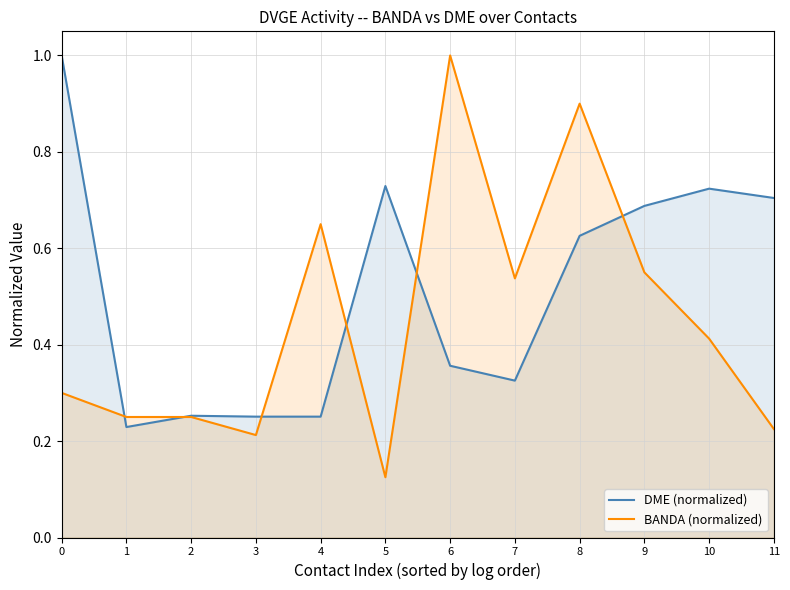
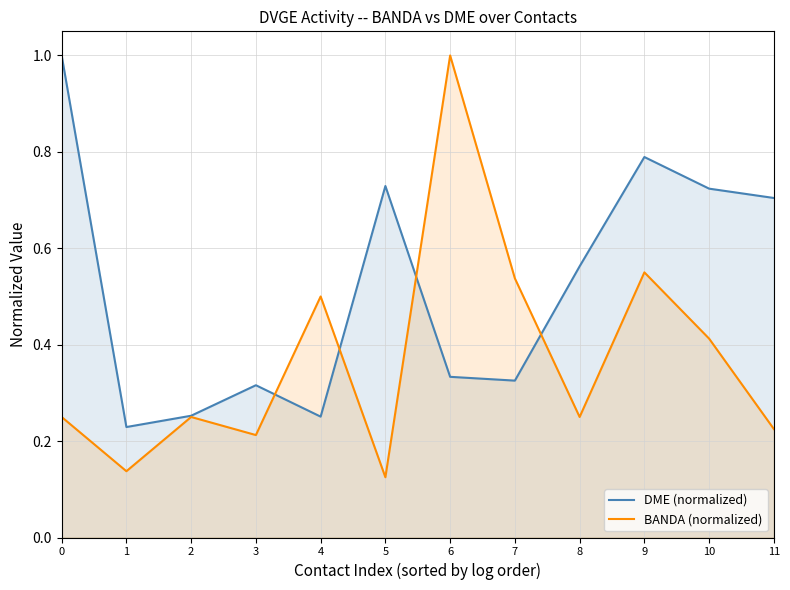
  {
    "DME (normalized)": {
      "0": 1.00,
      "1": 0.23,
-     "3": 0.25,
+     "3": 0.32,
      "4": 0.25,
      "5": 0.73,
-     "6": 0.36,
+     "6": 0.33,
      "7": 0.33,
-     "8": 0.63,
-     "9": 0.69,
+     "8": 0.56,
+     "9": 0.79,
      "10": 0.72,
      "11": 0.70
    },
    "BANDA (normalized)": {
-     "0": 0.30,
-     "1": 0.25,
+     "0": 0.25,
+     "1": 0.14,
      "3": 0.21,
-     "4": 0.65,
+     "4": 0.50,
      "5": 0.13,
      "6": 1.00,
      "7": 0.54,
-     "8": 0.90,
+     "8": 0.25,
      "9": 0.55,
      "10": 0.41,
      "11": 0.23
    }
  }
